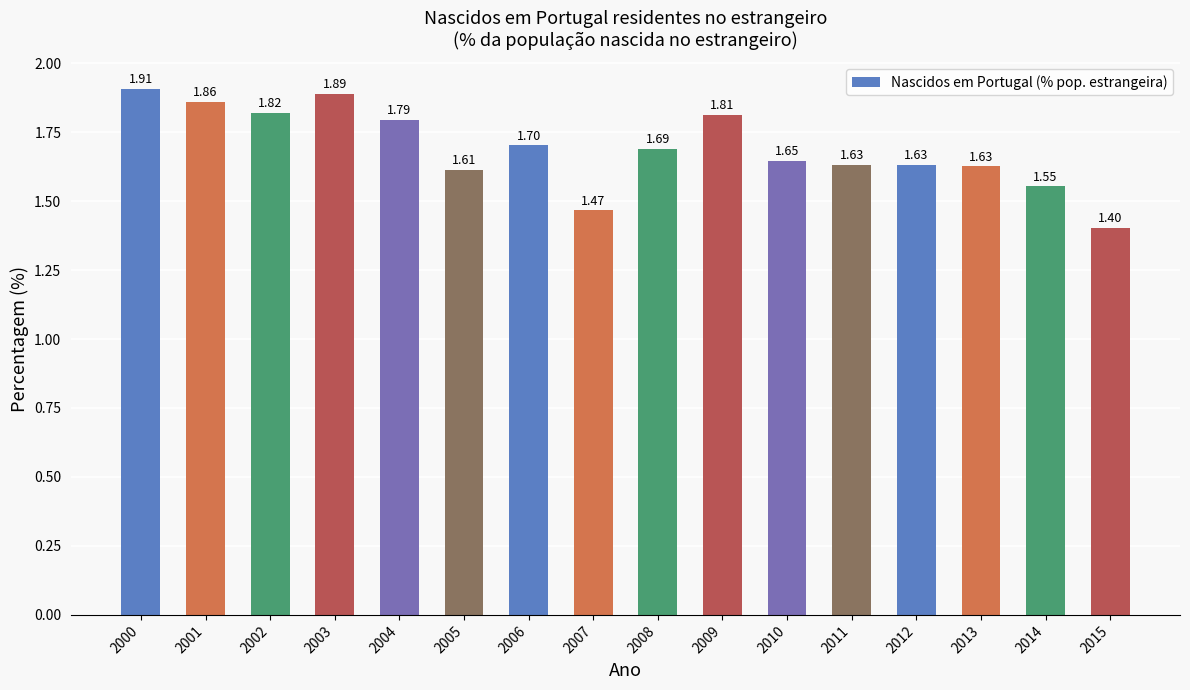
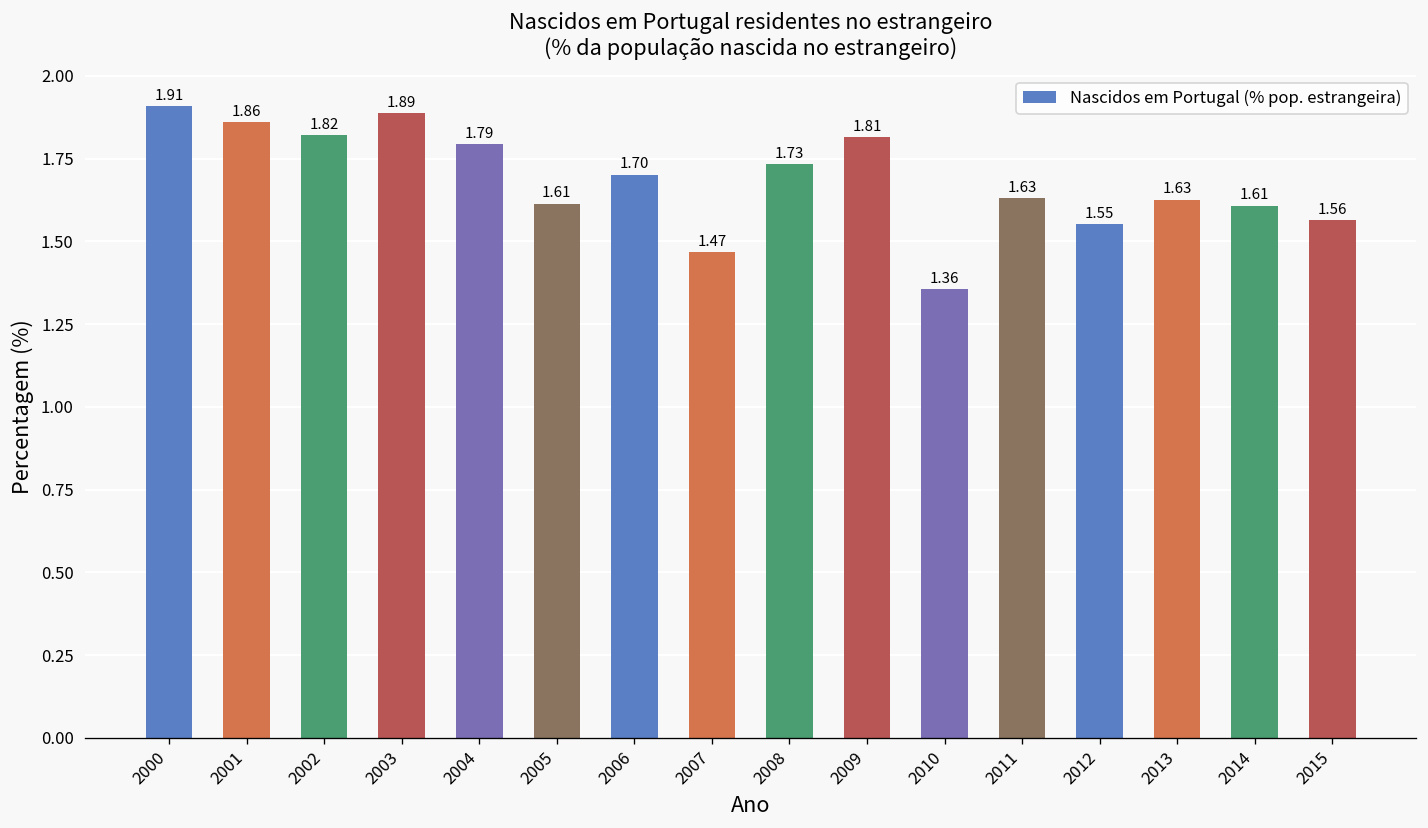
  {
    "2000": 1.91,
    "2001": 1.86,
    "2002": 1.82,
    "2003": 1.89,
    "2004": 1.79,
    "2005": 1.61,
    "2006": 1.70,
    "2007": 1.47,
-   "2008": 1.69,
+   "2008": 1.73,
    "2009": 1.81,
-   "2010": 1.65,
+   "2010": 1.36,
    "2011": 1.63,
-   "2012": 1.63,
+   "2012": 1.55,
    "2013": 1.63,
-   "2014": 1.55,
-   "2015": 1.40
+   "2014": 1.61,
+   "2015": 1.56
  }
